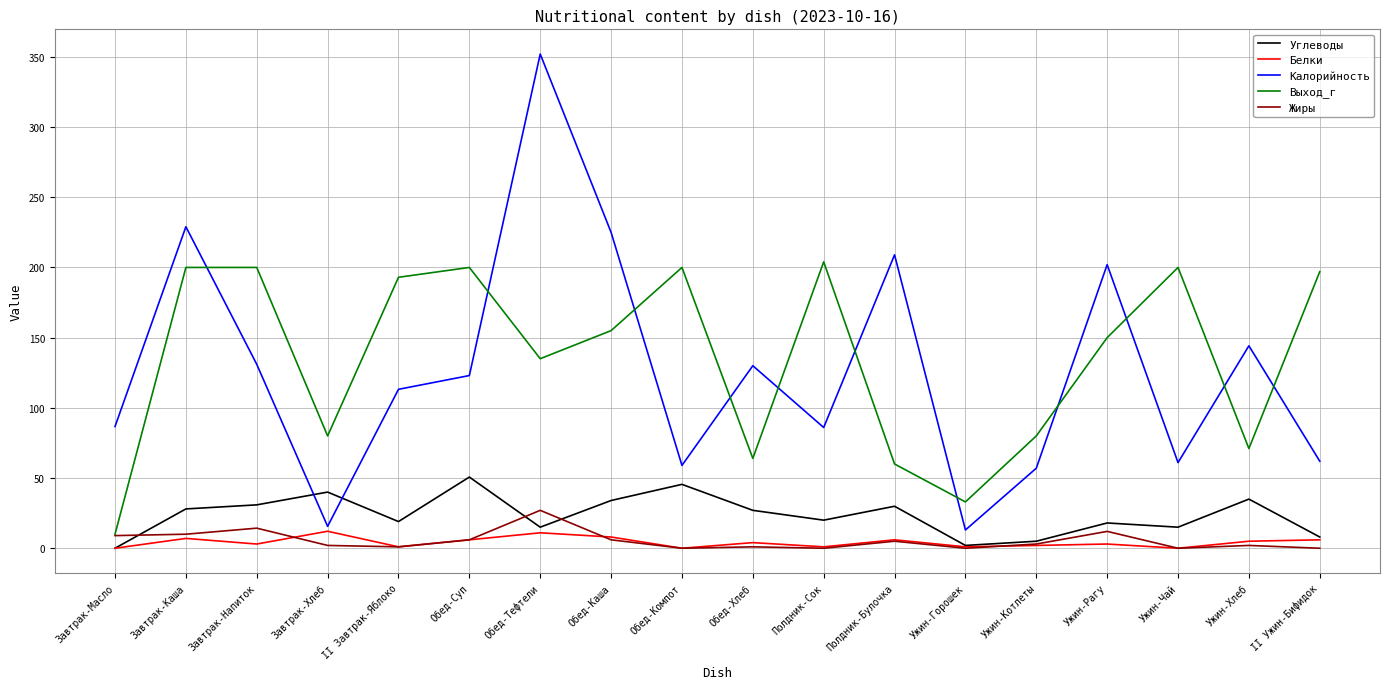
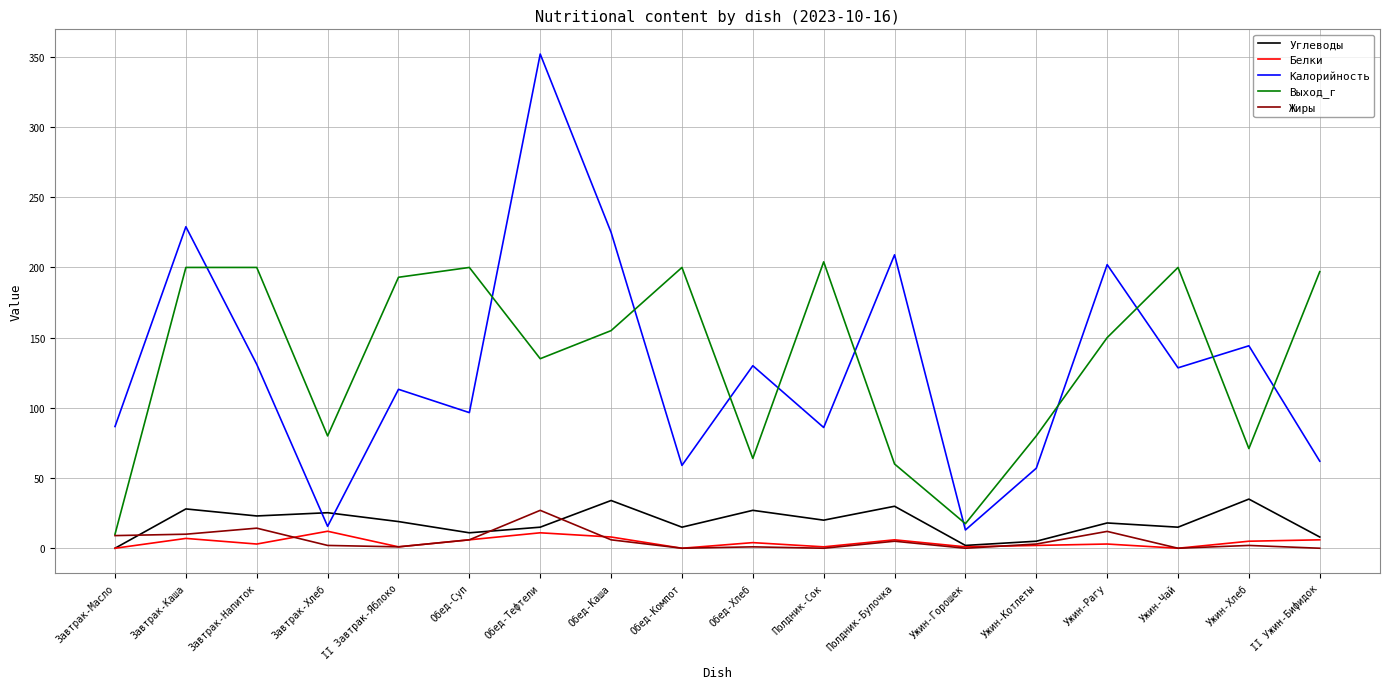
  {
    "Углеводы": {
      "Завтрак-Каша": 28,
-     "Завтрак-Напиток": 31,
-     "Завтрак-Хлеб": 40,
+     "Завтрак-Напиток": 23,
+     "Завтрак-Хлеб": 25,
      "II Завтрак-Яблоко": 19,
-     "Обед-Суп": 51,
+     "Обед-Суп": 11,
      "Обед-Тефтели": 15,
      "Обед-Каша": 34,
-     "Обед-Компот": 46,
+     "Обед-Компот": 15,
      "Обед-Хлеб": 27,
      "Полдник-Сок": 20,
      "Полдник-Булочка": 30,
      "Ужин-Котлеты": 5,
      "Ужин-Рагу": 18,
      "Ужин-Чай": 15,
      "Ужин-Хлеб": 35,
      "II Ужин-Бифидок": 8
    },
    "Белки": {
      "Завтрак-Каша": 7,
      "Завтрак-Напиток": 3,
      "Завтрак-Хлеб": 12,
      "Обед-Тефтели": 11,
      "Обед-Каша": 8,
      "Обед-Хлеб": 4,
      "Ужин-Рагу": 3,
      "Ужин-Хлеб": 5,
      "II Ужин-Бифидок": 6
    },
    "Калорийность": {
      "Завтрак-Масло": 87,
      "Завтрак-Каша": 229,
      "Завтрак-Напиток": 131,
      "Завтрак-Хлеб": 16,
      "II Завтрак-Яблоко": 113,
-     "Обед-Суп": 123,
+     "Обед-Суп": 97,
      "Обед-Тефтели": 352,
      "Обед-Каша": 225,
      "Обед-Компот": 59,
      "Обед-Хлеб": 130,
      "Полдник-Сок": 86,
      "Полдник-Булочка": 209,
      "Ужин-Горошек": 13,
      "Ужин-Котлеты": 57,
      "Ужин-Рагу": 202,
-     "Ужин-Чай": 61,
+     "Ужин-Чай": 129,
      "Ужин-Хлеб": 144,
      "II Ужин-Бифидок": 62
    },
    "Выход_г": {
      "Завтрак-Каша": 200,
      "Завтрак-Напиток": 200,
      "Завтрак-Хлеб": 80,
      "II Завтрак-Яблоко": 193,
      "Обед-Суп": 200,
      "Обед-Тефтели": 135,
      "Обед-Каша": 155,
      "Обед-Компот": 200,
      "Обед-Хлеб": 64,
      "Полдник-Сок": 204,
      "Полдник-Булочка": 60,
-     "Ужин-Горошек": 33,
+     "Ужин-Горошек": 18,
      "Ужин-Котлеты": 80,
      "Ужин-Рагу": 150,
      "Ужин-Чай": 200,
      "Ужин-Хлеб": 71,
      "II Ужин-Бифидок": 197
    },
    "Жиры": {
      "Завтрак-Каша": 10,
      "Завтрак-Напиток": 14,
      "Завтрак-Хлеб": 2,
      "Обед-Тефтели": 27,
      "Обед-Каша": 6,
      "Обед-Хлеб": 1,
      "Ужин-Рагу": 12,
      "Ужин-Хлеб": 2,
      "II Ужин-Бифидок": 0
    }
  }
